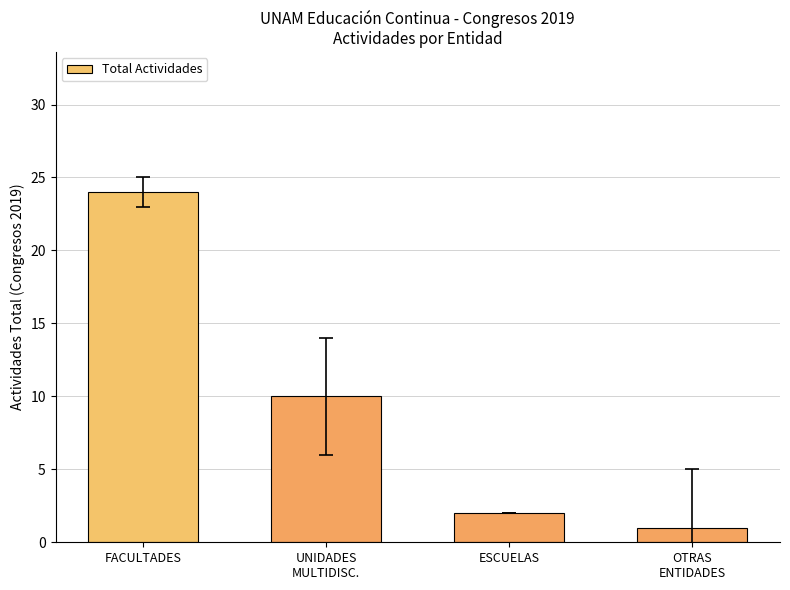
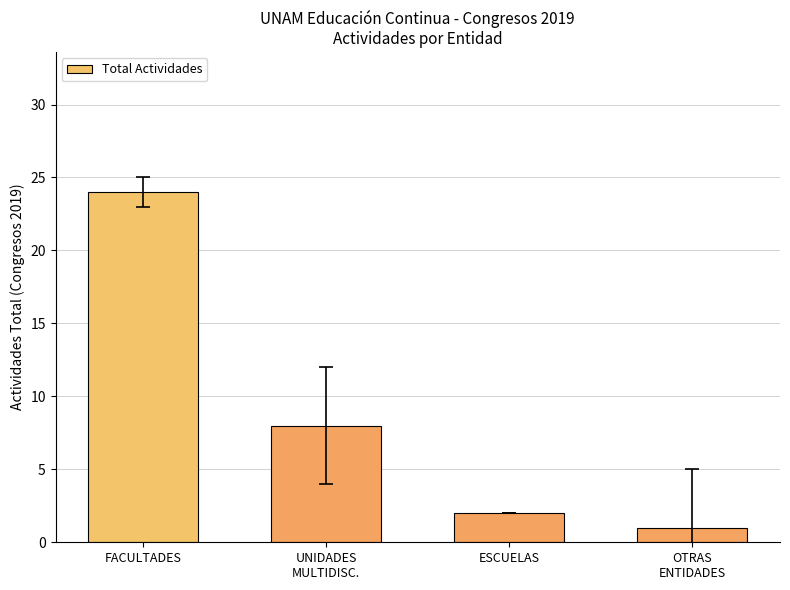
  {
    "Total Actividades": {
      "FACULTADES": 24,
-     "UNIDADES MULTIDISC.": 10,
+     "UNIDADES MULTIDISC.": 8,
      "ESCUELAS": 2,
      "OTRAS ENTIDADES": 1
    }
  }
